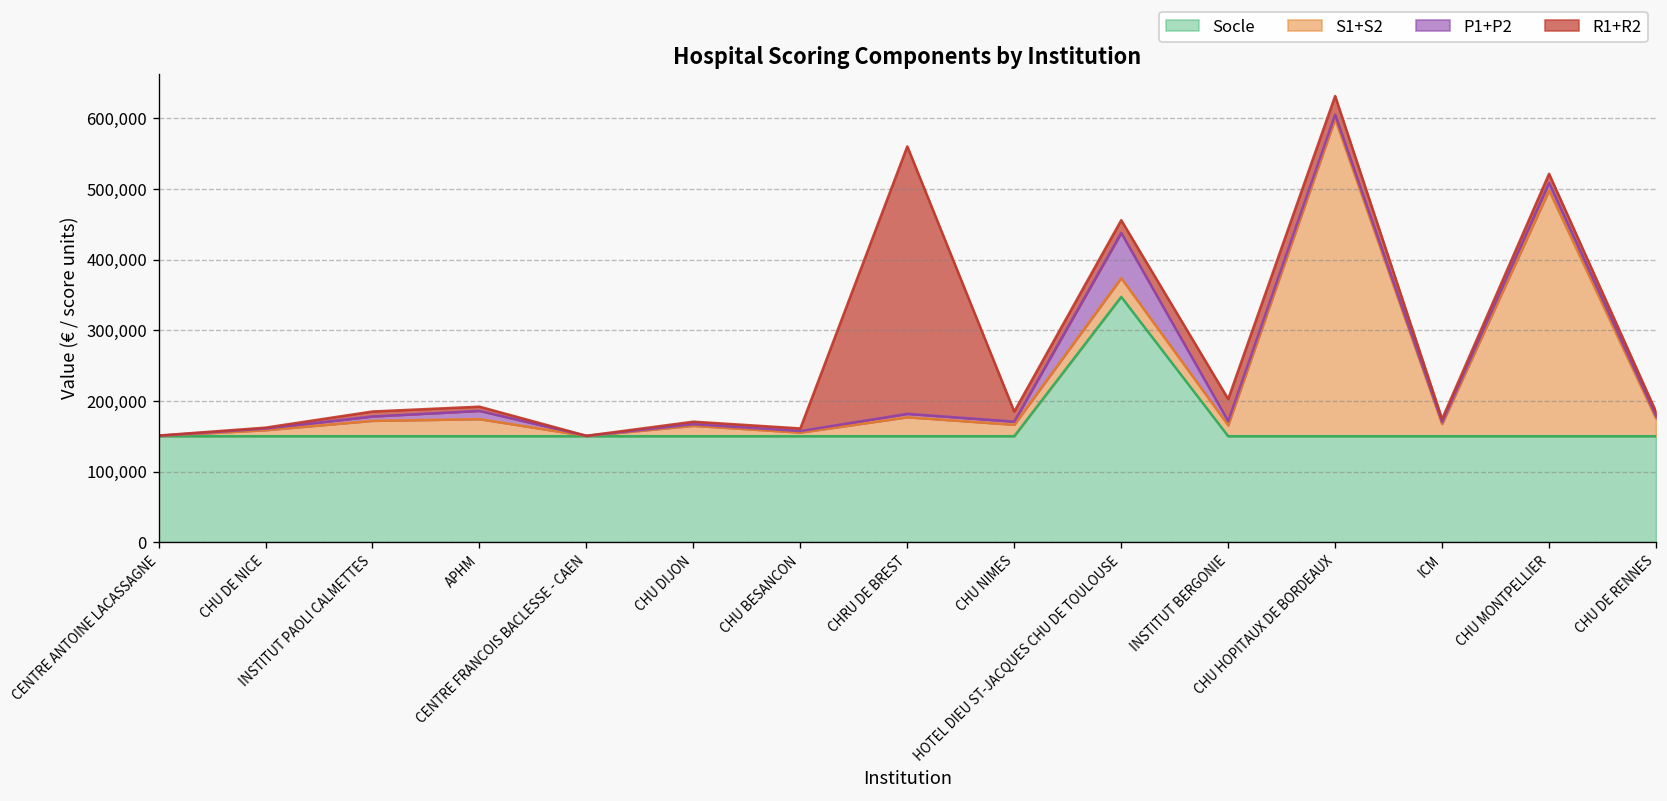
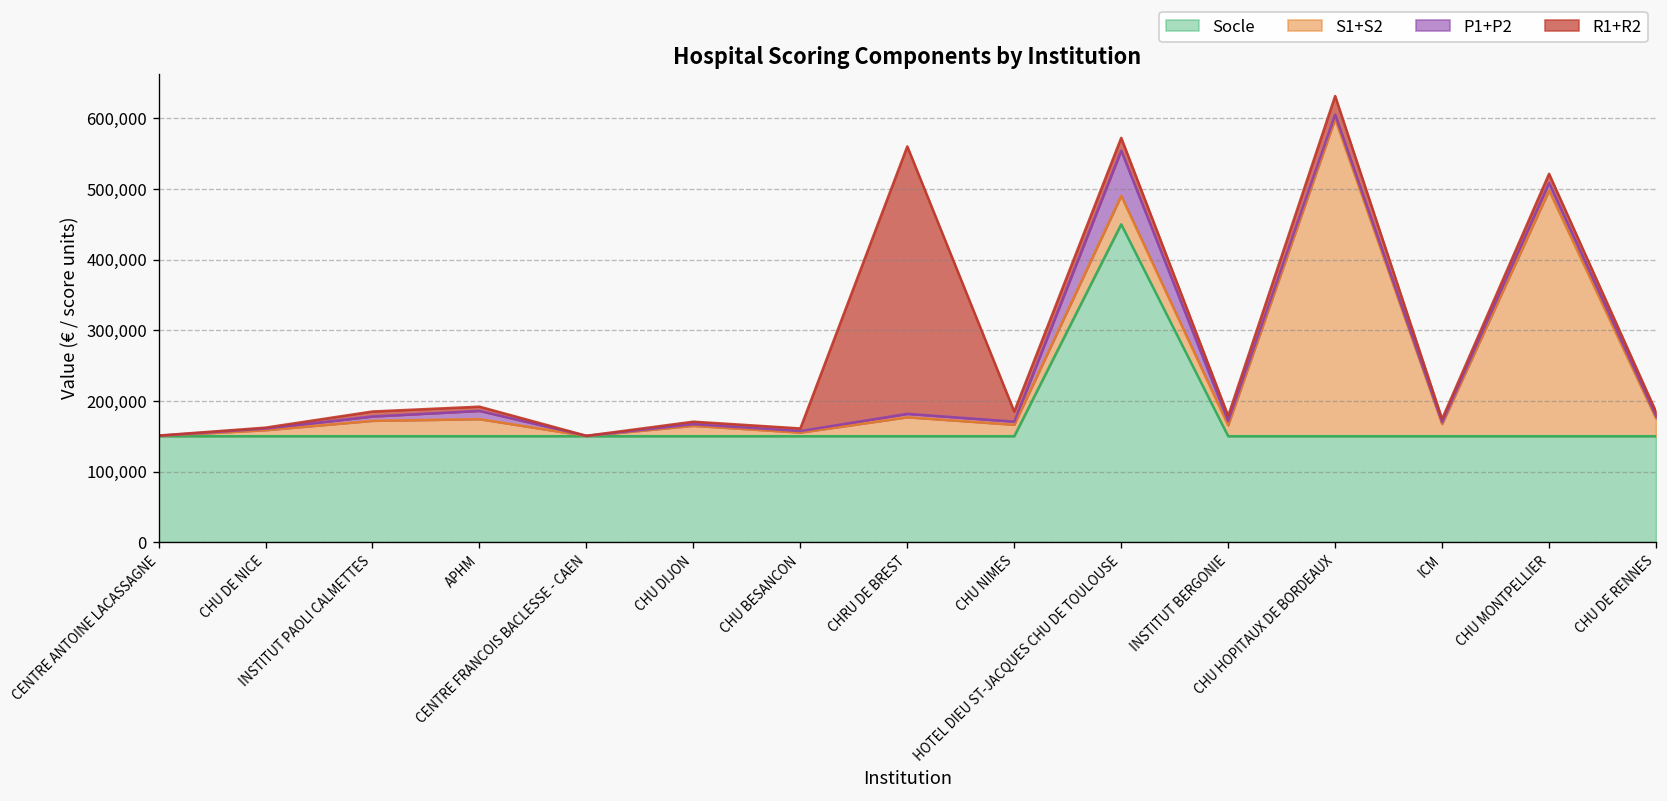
  {
    "Socle": {
      "CHU DE NICE": "150,000",
      "INSTITUT PAOLI CALMETTES": "150,000",
      "APHM": "150,000",
      "CHU DIJON": "150,000",
      "CHU BESANCON": "150,000",
      "CHRU DE BREST": "150,000",
      "CHU NIMES": "150,000",
-     "HOTEL DIEU ST-JACQUES CHU DE TOULOUSE": "350,000",
+     "HOTEL DIEU ST-JACQUES CHU DE TOULOUSE": "450,000",
      "INSTITUT BERGONIE": "150,000",
      "CHU HOPITAUX DE BORDEAUX": "150,000",
      "ICM": "150,000",
      "CHU MONTPELLIER": "150,000",
      "CHU DE RENNES": "150,000"
    },
    "S1+S2": {
      "INSTITUT PAOLI CALMETTES": "20,000",
      "APHM": "20,000",
      "CHRU DE BREST": "30,000",
      "CHU NIMES": "20,000",
-     "HOTEL DIEU ST-JACQUES CHU DE TOULOUSE": "30,000",
+     "HOTEL DIEU ST-JACQUES CHU DE TOULOUSE": "40,000",
      "INSTITUT BERGONIE": "20,000",
      "CHU HOPITAUX DE BORDEAUX": "450,000",
      "CHU MONTPELLIER": "350,000"
    },
    "P1+P2": {
      "INSTITUT PAOLI CALMETTES": "10,000",
      "APHM": "10,000",
      "CHRU DE BREST": "0",
      "CHU NIMES": "0",
      "HOTEL DIEU ST-JACQUES CHU DE TOULOUSE": "60,000",
      "INSTITUT BERGONIE": "10,000",
      "CHU HOPITAUX DE BORDEAUX": "10,000",
      "CHU MONTPELLIER": "10,000"
    },
    "R1+R2": {
      "INSTITUT PAOLI CALMETTES": "10,000",
      "APHM": "10,000",
      "CHRU DE BREST": "380,000",
      "CHU NIMES": "10,000",
      "HOTEL DIEU ST-JACQUES CHU DE TOULOUSE": "20,000",
-     "INSTITUT BERGONIE": "30,000",
+     "INSTITUT BERGONIE": "10,000",
      "CHU HOPITAUX DE BORDEAUX": "30,000",
      "ICM": "0",
      "CHU MONTPELLIER": "10,000",
      "CHU DE RENNES": "10,000"
    }
  }
